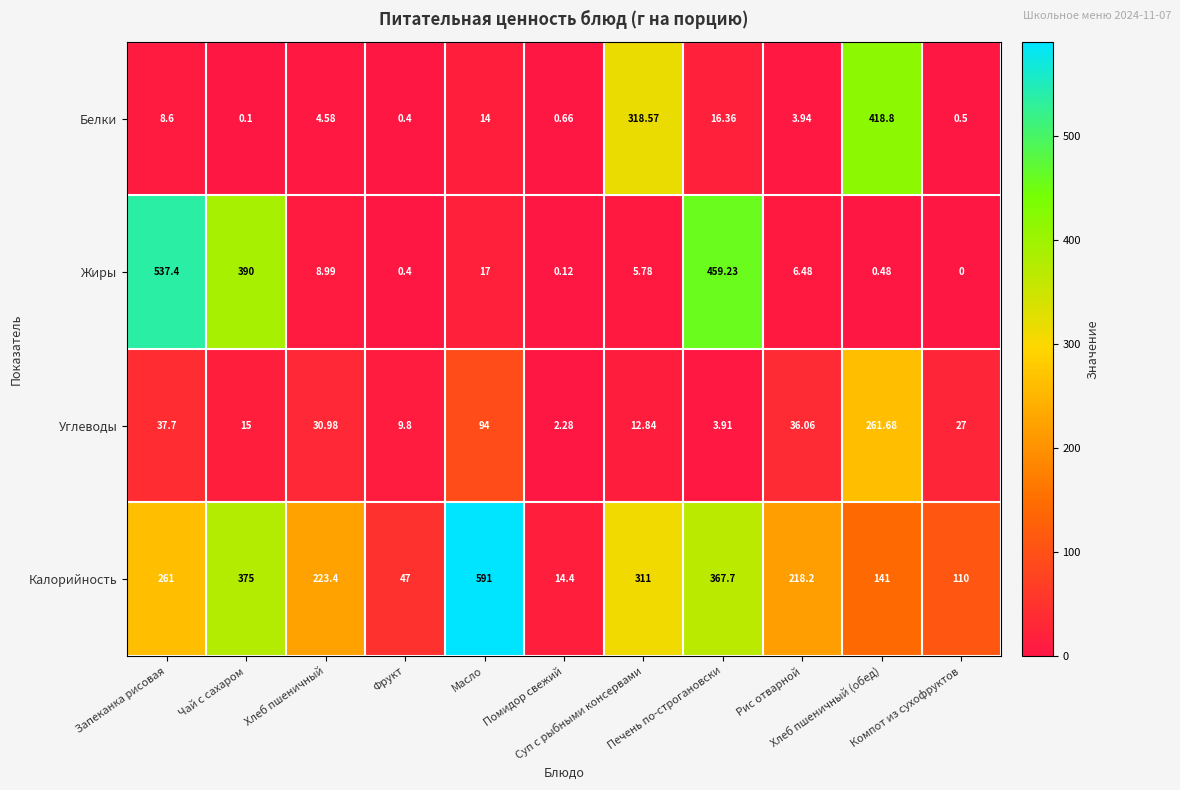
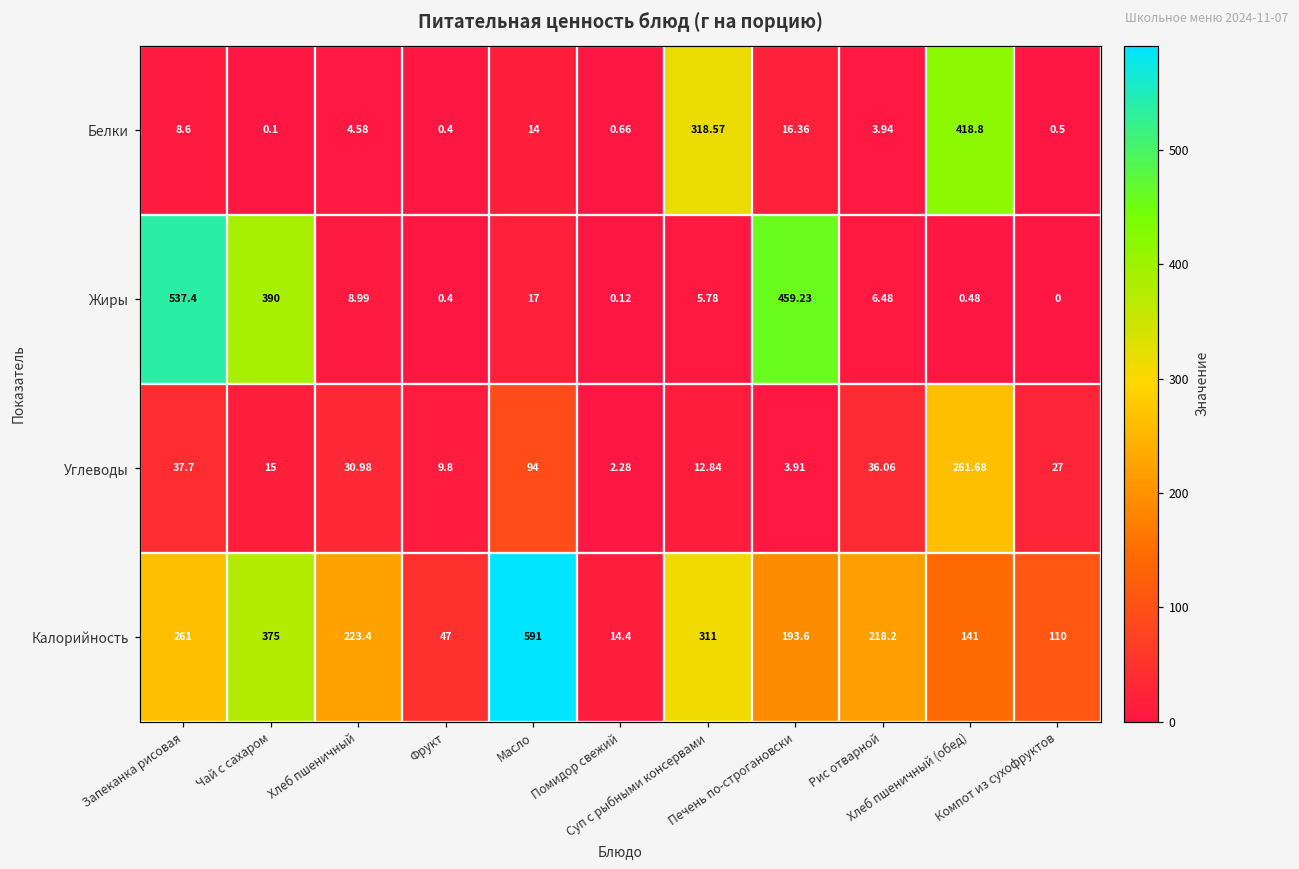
  {
    "Белки": {
      "Запеканка рисовая": 8.6,
      "Чай с сахаром": 0.1,
      "Хлеб пшеничный": 4.58,
      "Фрукт": 0.4,
      "Масло": 14,
      "Помидор свежий": 0.66,
      "Суп с рыбными консервами": 318.57,
      "Печень по-строгановски": 16.36,
      "Рис отварной": 3.94,
      "Хлеб пшеничный (обед)": 418.8,
      "Компот из сухофруктов": 0.5
    },
    "Жиры": {
      "Запеканка рисовая": 537.4,
      "Чай с сахаром": 390,
      "Хлеб пшеничный": 8.99,
      "Фрукт": 0.4,
      "Масло": 17,
      "Помидор свежий": 0.12,
      "Суп с рыбными консервами": 5.78,
      "Печень по-строгановски": 459.23,
      "Рис отварной": 6.48,
      "Хлеб пшеничный (обед)": 0.48,
      "Компот из сухофруктов": 0
    },
    "Углеводы": {
      "Запеканка рисовая": 37.7,
      "Чай с сахаром": 15,
      "Хлеб пшеничный": 30.98,
      "Фрукт": 9.8,
      "Масло": 94,
      "Помидор свежий": 2.28,
      "Суп с рыбными консервами": 12.84,
      "Печень по-строгановски": 3.91,
      "Рис отварной": 36.06,
      "Хлеб пшеничный (обед)": 261.68,
      "Компот из сухофруктов": 27
    },
    "Калорийность": {
      "Запеканка рисовая": 261,
      "Чай с сахаром": 375,
      "Хлеб пшеничный": 223.4,
      "Фрукт": 47,
      "Масло": 591,
      "Помидор свежий": 14.4,
      "Суп с рыбными консервами": 311,
-     "Печень по-строгановски": 367.7,
+     "Печень по-строгановски": 193.6,
      "Рис отварной": 218.2,
      "Хлеб пшеничный (обед)": 141,
      "Компот из сухофруктов": 110
    }
  }
